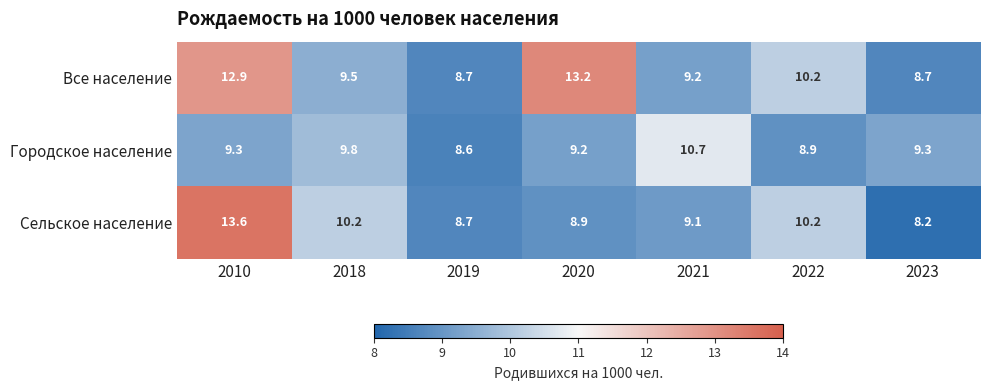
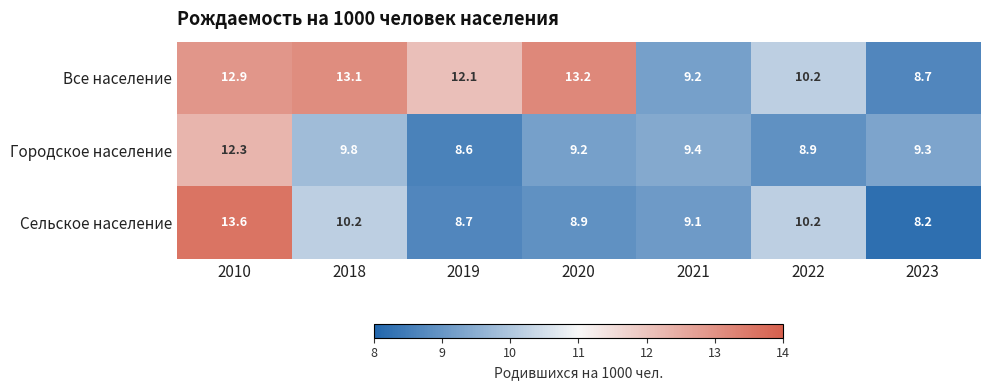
  {
    "Все население": {
      "2010": 12.9,
-     "2018": 9.5,
-     "2019": 8.7,
+     "2018": 13.1,
+     "2019": 12.1,
      "2020": 13.2,
      "2021": 9.2,
      "2022": 10.2,
      "2023": 8.7
    },
    "Городское население": {
-     "2010": 9.3,
+     "2010": 12.3,
      "2018": 9.8,
      "2019": 8.6,
      "2020": 9.2,
-     "2021": 10.7,
+     "2021": 9.4,
      "2022": 8.9,
      "2023": 9.3
    },
    "Сельское население": {
      "2010": 13.6,
      "2018": 10.2,
      "2019": 8.7,
      "2020": 8.9,
      "2021": 9.1,
      "2022": 10.2,
      "2023": 8.2
    }
  }
